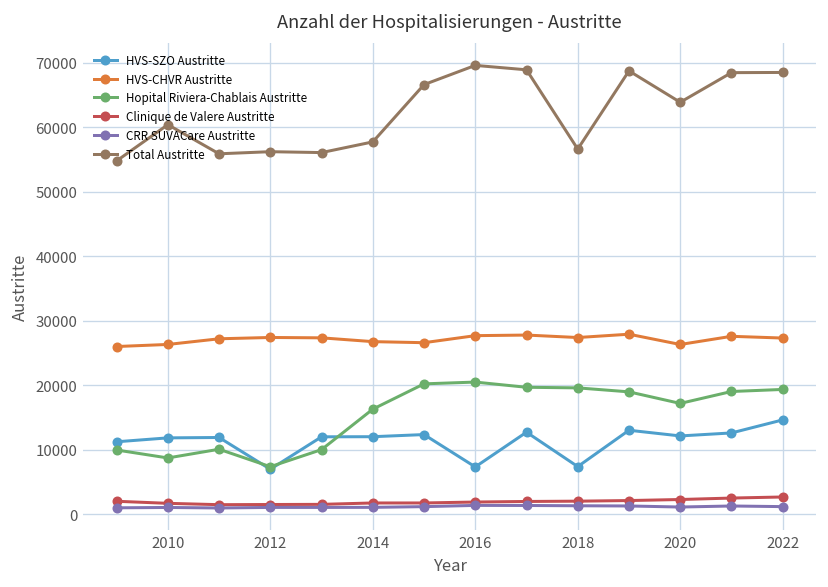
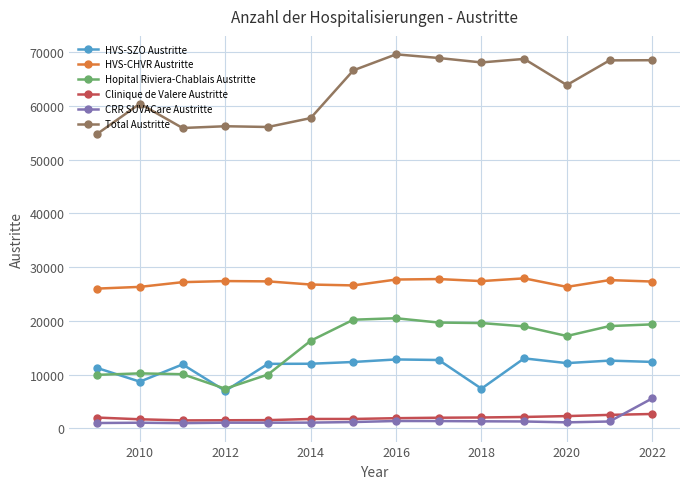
  {
    "HVS-SZO Austritte": {
-     "2010": 12000,
+     "2010": 9000,
      "2014": 12000,
-     "2016": 7000,
+     "2016": 13000,
      "2018": 7000,
      "2020": 12000,
-     "2022": 15000
+     "2022": 12000
    },
    "Hopital Riviera-Chablais Austritte": {
-     "2010": 9000,
+     "2010": 10000,
      "2014": 16000,
      "2016": 20000,
      "2018": 20000,
      "2020": 17000,
      "2022": 19000
    },
    "CRR SUVACare Austritte": {
      "2010": 1000,
      "2014": 1000,
      "2016": 1000,
      "2018": 1000,
      "2020": 1000,
-     "2022": 1000
+     "2022": 6000
    },
    "Total Austritte": {
      "2010": 60000,
      "2012": 56000,
      "2014": 58000,
      "2016": 70000,
-     "2018": 57000,
+     "2018": 68000,
      "2020": 64000,
      "2022": 68000
    }
  }
